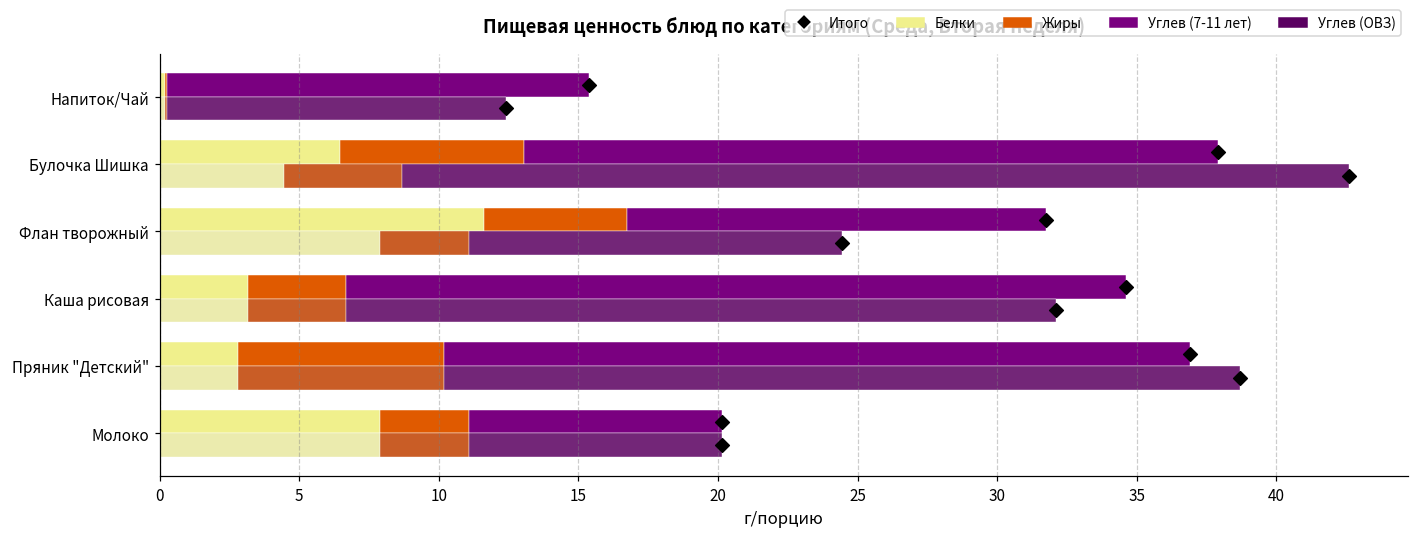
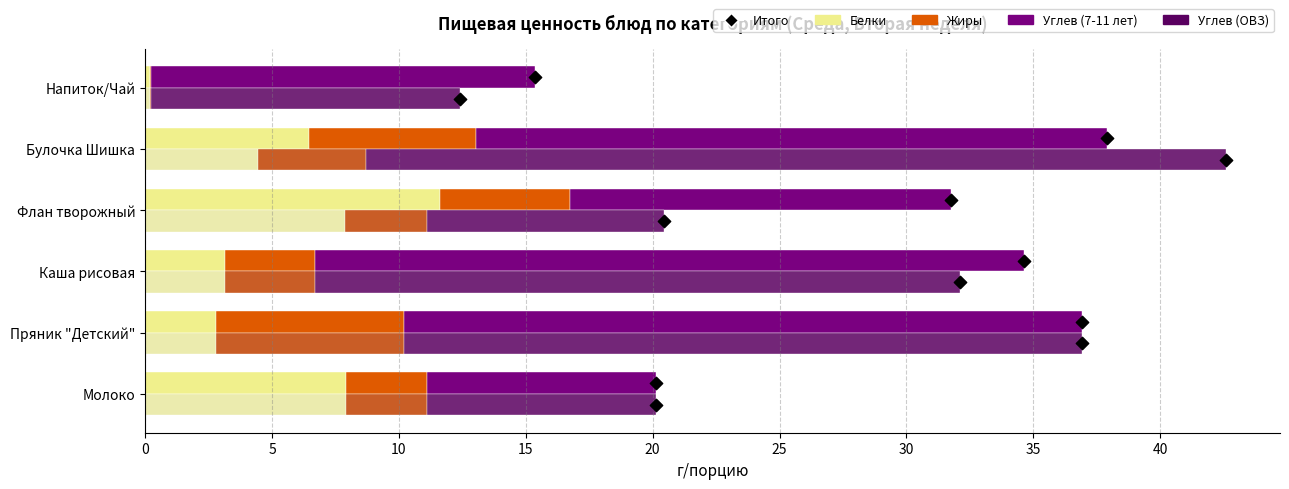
  {
    "Углев (ОВЗ)": {
      "Напиток/Чай": 12.1,
      "Булочка Шишка": 33.9,
-     "Флан творожный": 13.4,
+     "Флан творожный": 9.4,
      "Каша рисовая": 25.4,
-     "Пряник \"Детский\"": 28.5,
+     "Пряник \"Детский\"": 26.7,
      "Молоко": 9.1
    }
  }
